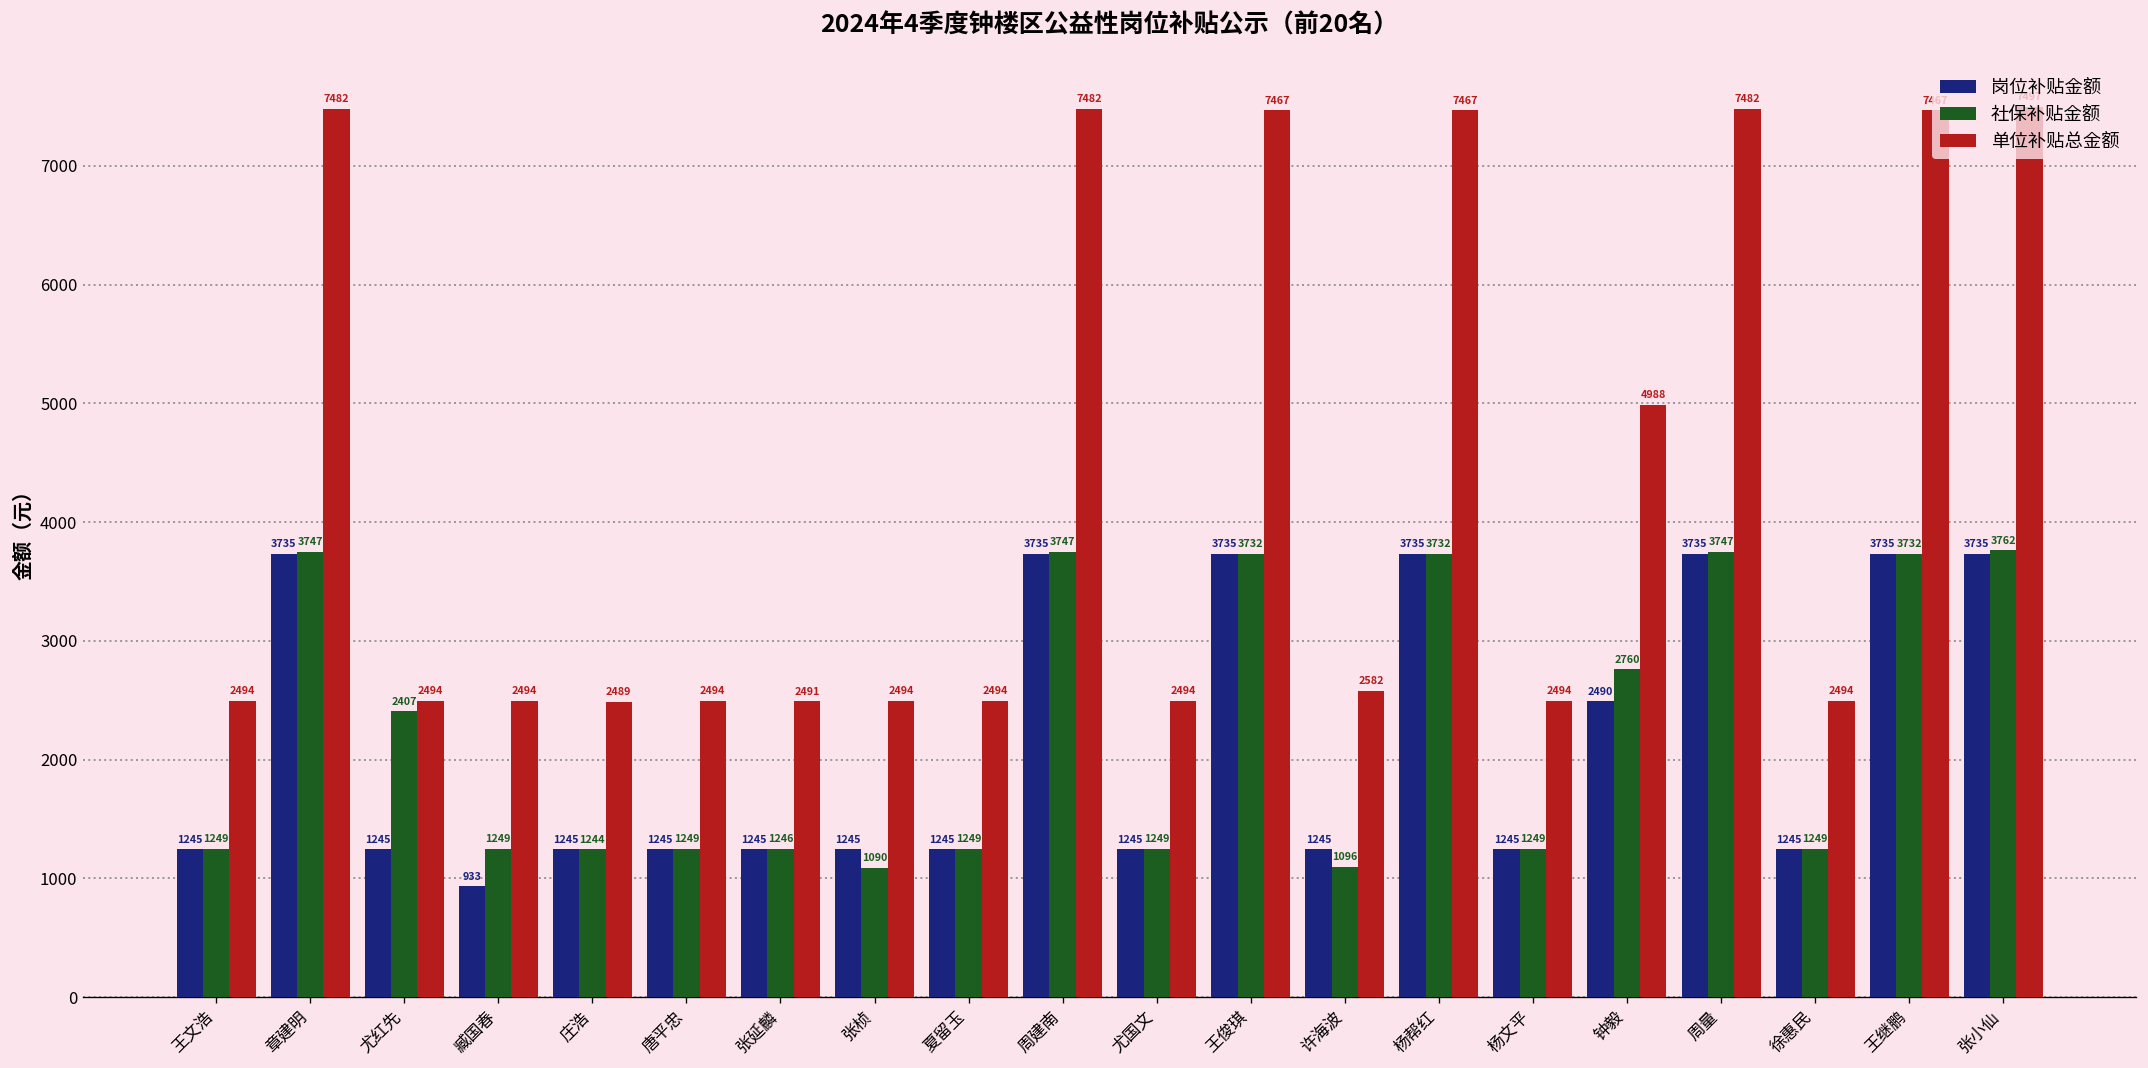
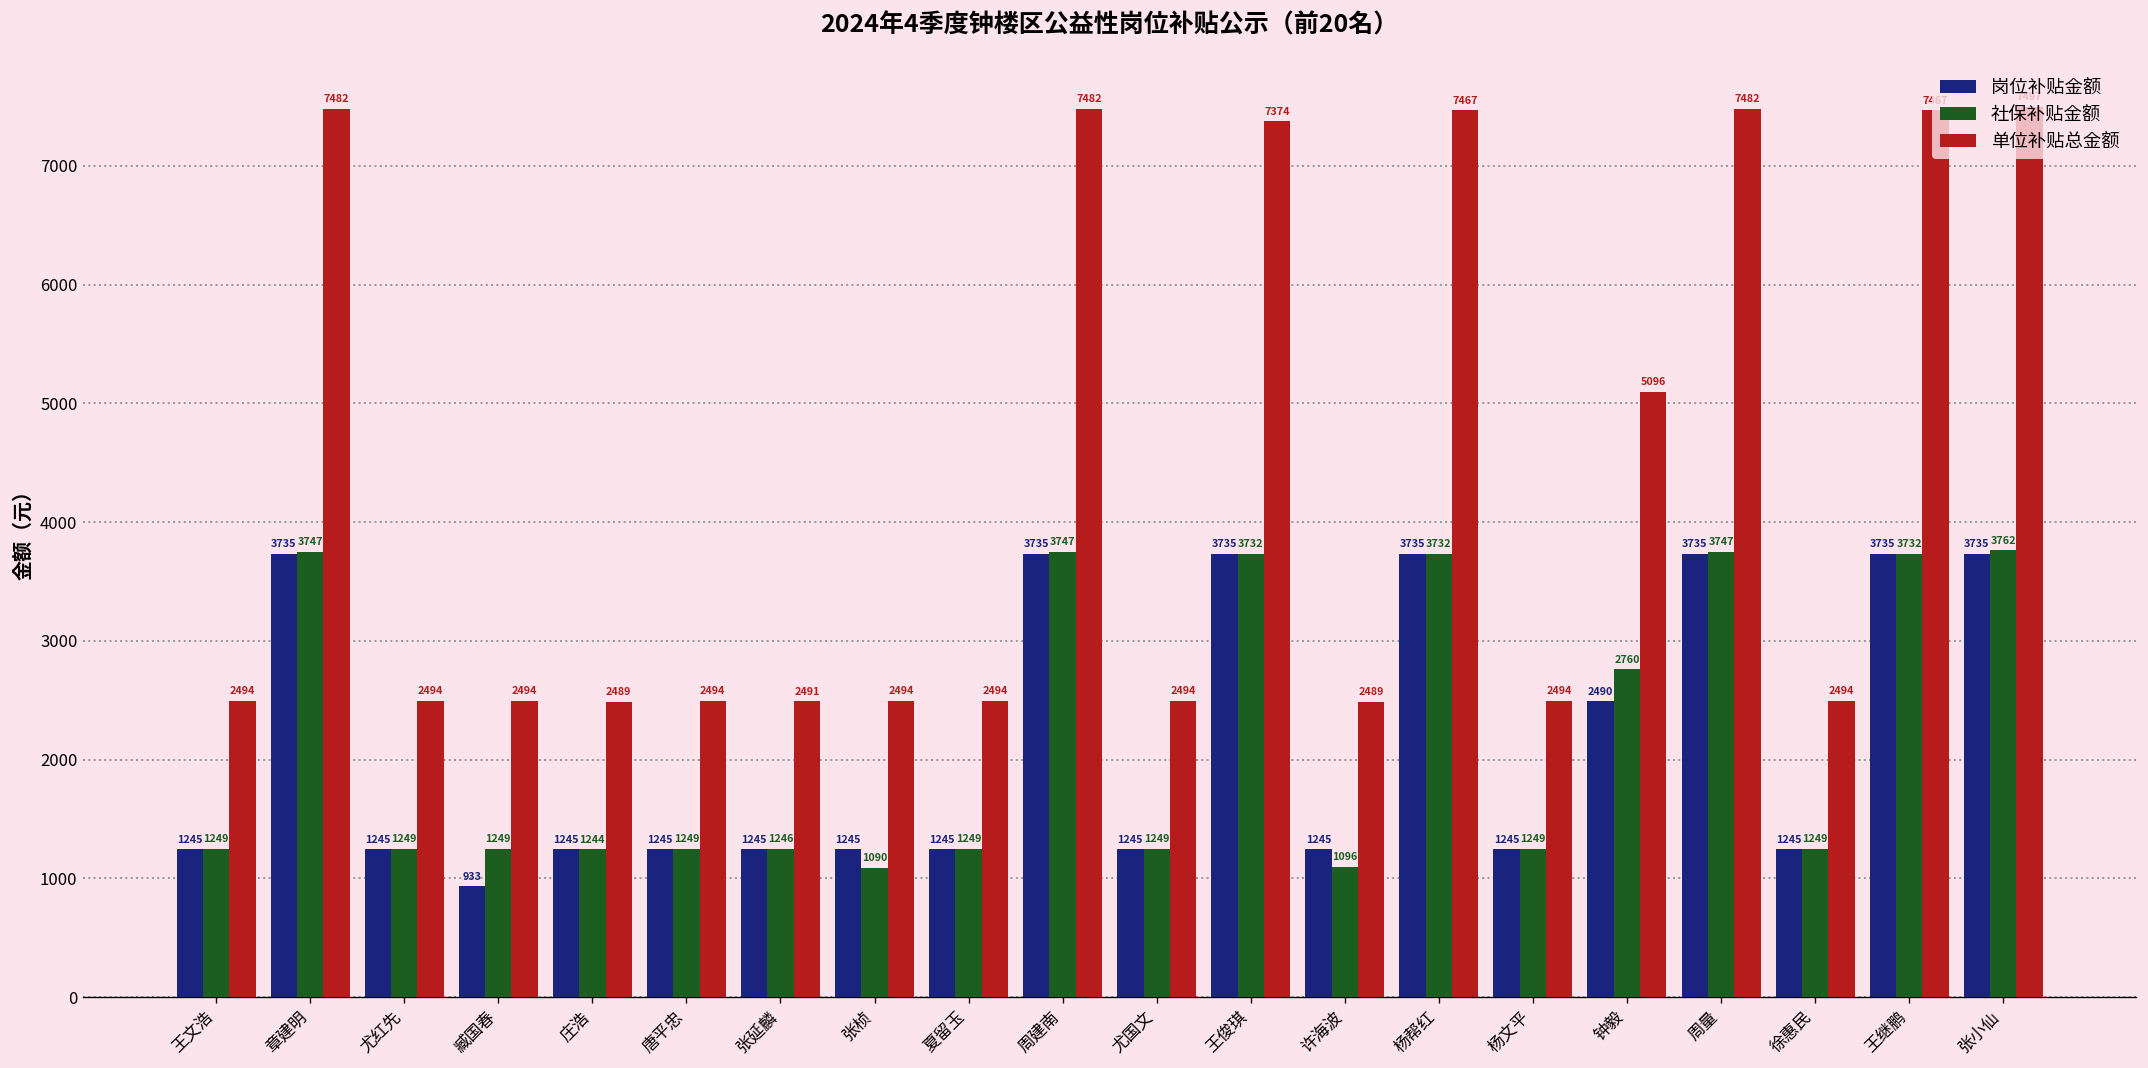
  {
    "岗位补贴金额": {
      "王文浩": 1245,
      "章建明": 3735,
      "尤红先": 1245,
      "臧国春": 933,
      "庄浩": 1245,
      "唐平忠": 1245,
      "张延麟": 1245,
      "张桢": 1245,
      "夏留玉": 1245,
      "周建南": 3735,
      "尤国文": 1245,
      "王俊琪": 3735,
      "许海波": 1245,
      "杨帮红": 3735,
      "杨文平": 1245,
      "钟毅": 2490,
      "周量": 3735,
      "徐惠民": 1245,
      "王继鹏": 3735,
      "张小仙": 3735
    },
    "社保补贴金额": {
      "王文浩": 1249,
      "章建明": 3747,
-     "尤红先": 2407,
+     "尤红先": 1249,
      "臧国春": 1249,
      "庄浩": 1244,
      "唐平忠": 1249,
      "张延麟": 1246,
      "张桢": 1090,
      "夏留玉": 1249,
      "周建南": 3747,
      "尤国文": 1249,
      "王俊琪": 3732,
      "许海波": 1096,
      "杨帮红": 3732,
      "杨文平": 1249,
      "钟毅": 2760,
      "周量": 3747,
      "徐惠民": 1249,
      "王继鹏": 3732,
      "张小仙": 3762
    },
    "单位补贴总金额": {
      "王文浩": 2494,
      "章建明": 7482,
      "尤红先": 2494,
      "臧国春": 2494,
      "庄浩": 2489,
      "唐平忠": 2494,
      "张延麟": 2491,
      "张桢": 2494,
      "夏留玉": 2494,
      "周建南": 7482,
      "尤国文": 2494,
-     "王俊琪": 7467,
-     "许海波": 2582,
+     "王俊琪": 7374,
+     "许海波": 2489,
      "杨帮红": 7467,
      "杨文平": 2494,
-     "钟毅": 4988,
+     "钟毅": 5096,
      "周量": 7482,
      "徐惠民": 2494
    }
  }
